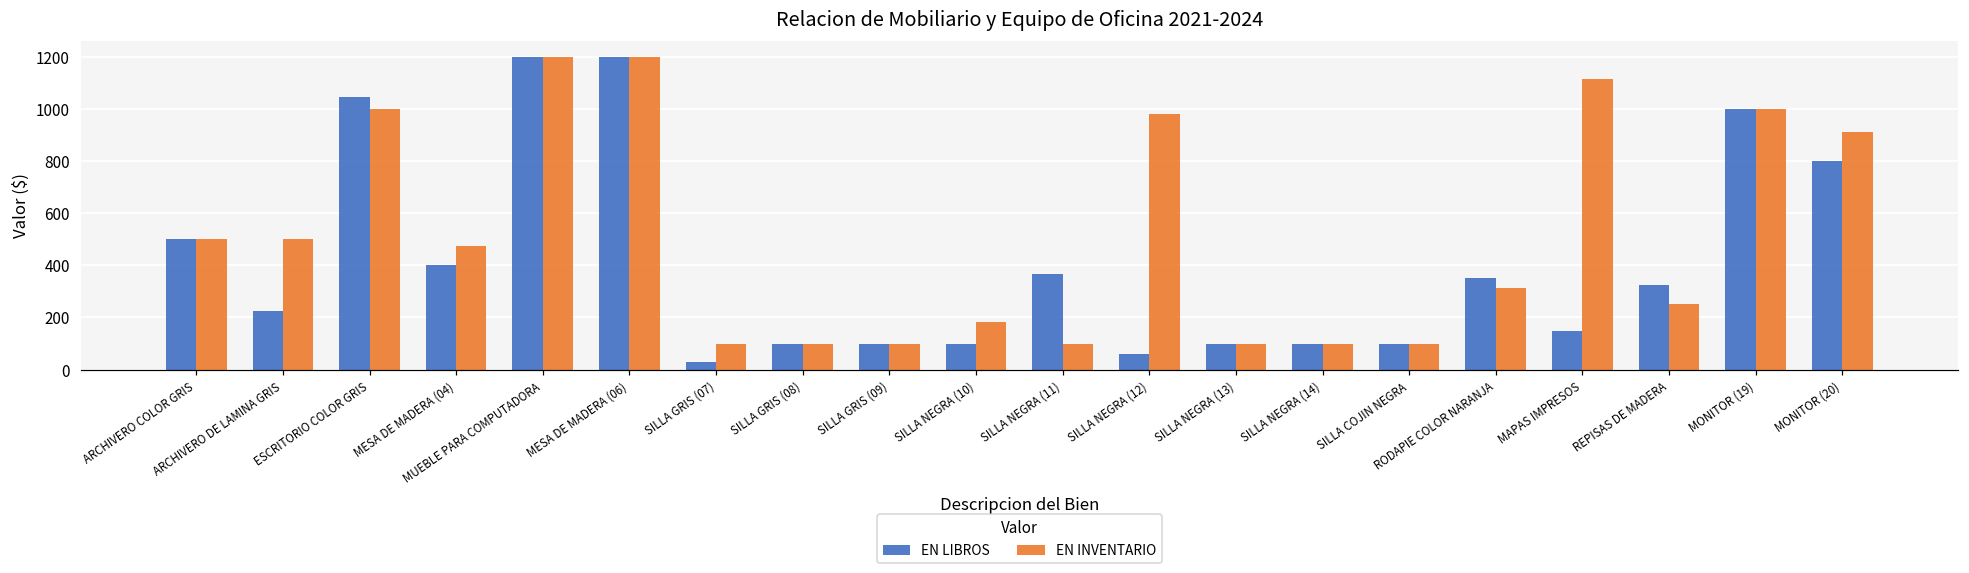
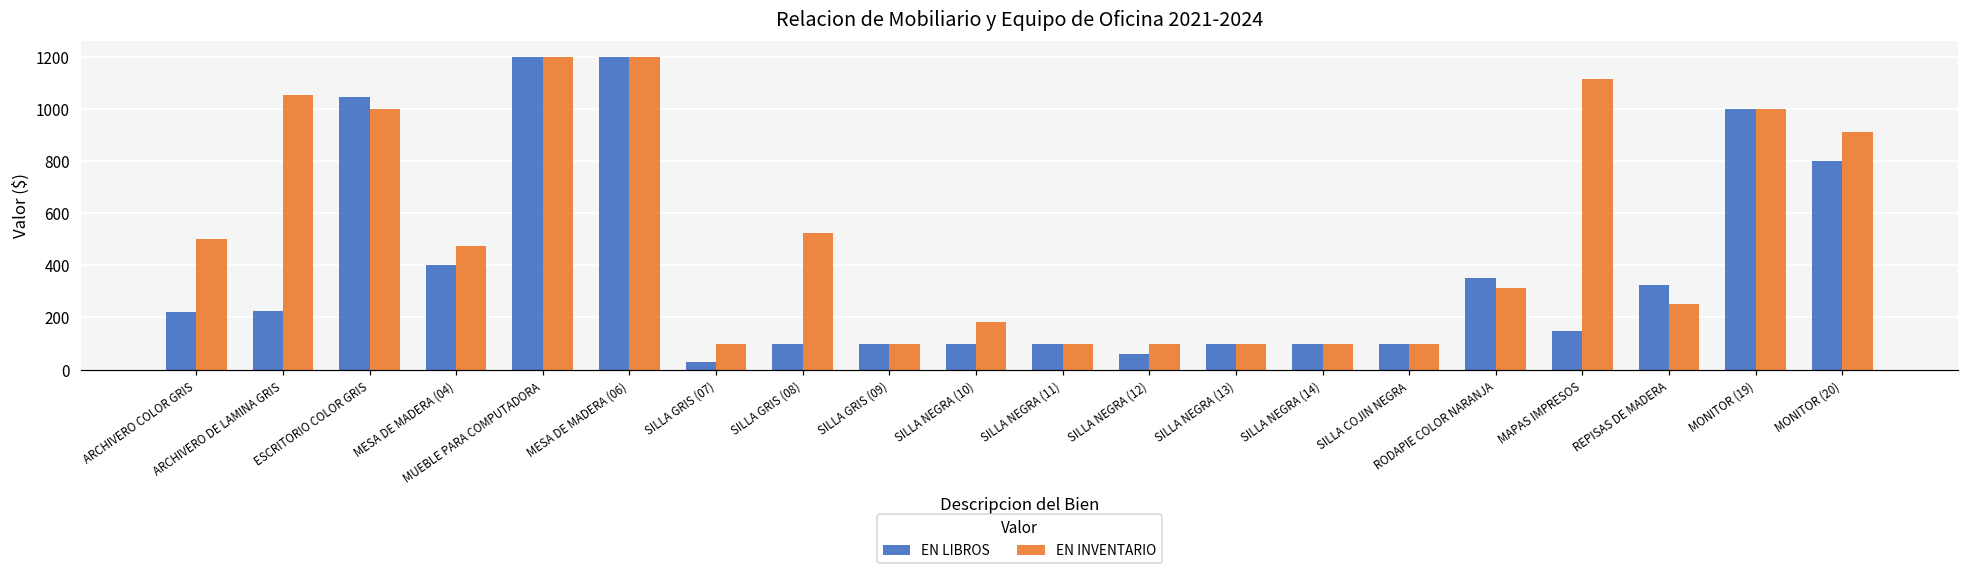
  {
    "EN LIBROS": {
-     "ARCHIVERO COLOR GRIS": 500,
+     "ARCHIVERO COLOR GRIS": 220,
      "ARCHIVERO DE LAMINA GRIS": 220,
      "ESCRITORIO COLOR GRIS": 1040,
      "MESA DE MADERA (04)": 400,
      "MUEBLE PARA COMPUTADORA": 1200,
      "MESA DE MADERA (06)": 1200,
      "SILLA GRIS (07)": 30,
      "SILLA GRIS (08)": 100,
      "SILLA GRIS (09)": 100,
      "SILLA NEGRA (10)": 100,
-     "SILLA NEGRA (11)": 370,
+     "SILLA NEGRA (11)": 100,
      "SILLA NEGRA (12)": 60,
      "SILLA NEGRA (13)": 100,
      "SILLA NEGRA (14)": 100,
      "SILLA COJIN NEGRA": 100,
      "RODAPIE COLOR NARANJA": 350,
      "MAPAS IMPRESOS": 150,
      "REPISAS DE MADERA": 330,
      "MONITOR (19)": 1000,
      "MONITOR (20)": 800
    },
    "EN INVENTARIO": {
      "ARCHIVERO COLOR GRIS": 500,
-     "ARCHIVERO DE LAMINA GRIS": 500,
+     "ARCHIVERO DE LAMINA GRIS": 1050,
      "ESCRITORIO COLOR GRIS": 1000,
      "MESA DE MADERA (04)": 470,
      "MUEBLE PARA COMPUTADORA": 1200,
      "MESA DE MADERA (06)": 1200,
      "SILLA GRIS (07)": 100,
-     "SILLA GRIS (08)": 100,
+     "SILLA GRIS (08)": 530,
      "SILLA GRIS (09)": 100,
      "SILLA NEGRA (10)": 180,
      "SILLA NEGRA (11)": 100,
-     "SILLA NEGRA (12)": 980,
+     "SILLA NEGRA (12)": 100,
      "SILLA NEGRA (13)": 100,
      "SILLA NEGRA (14)": 100,
      "SILLA COJIN NEGRA": 100,
      "RODAPIE COLOR NARANJA": 310,
      "MAPAS IMPRESOS": 1110,
      "REPISAS DE MADERA": 250,
      "MONITOR (19)": 1000,
      "MONITOR (20)": 910
    }
  }
